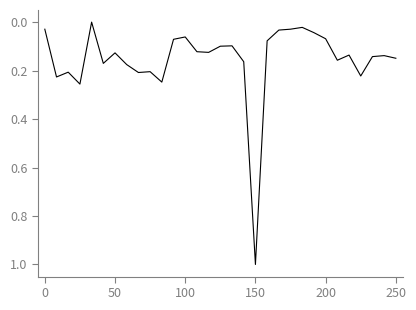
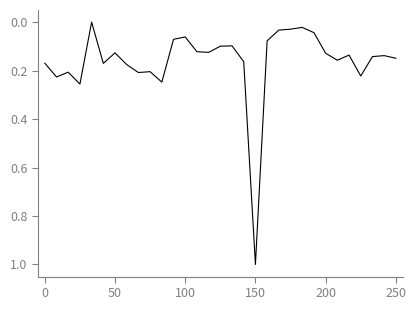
  {
-   "0": 0.03,
+   "0": 0.17,
    "50": 0.13,
    "100": 0.06,
    "150": 1.00,
-   "200": 0.07,
+   "200": 0.13,
    "250": 0.15
  }
